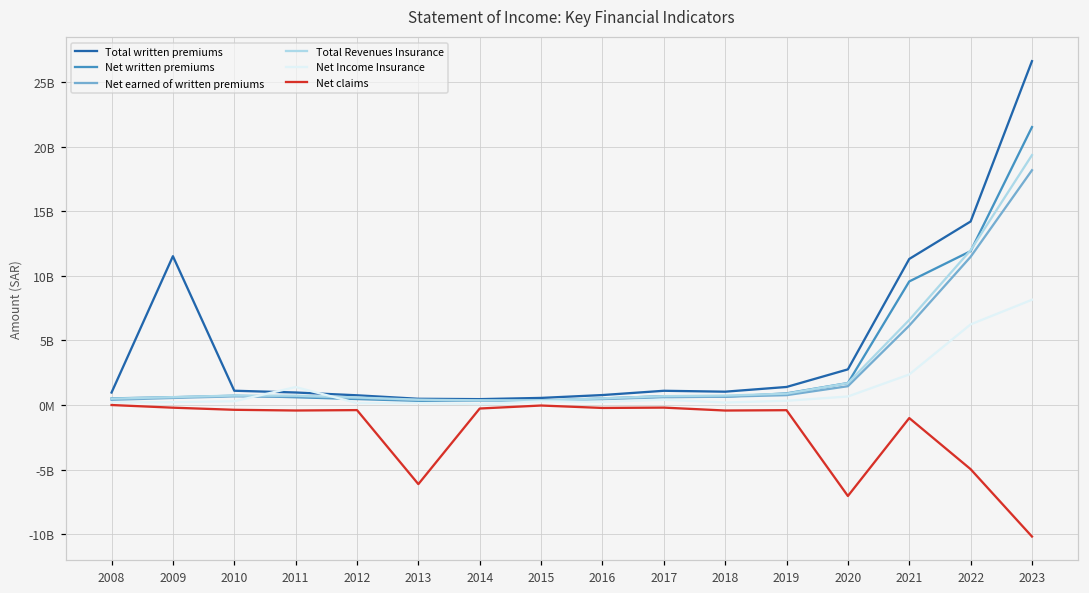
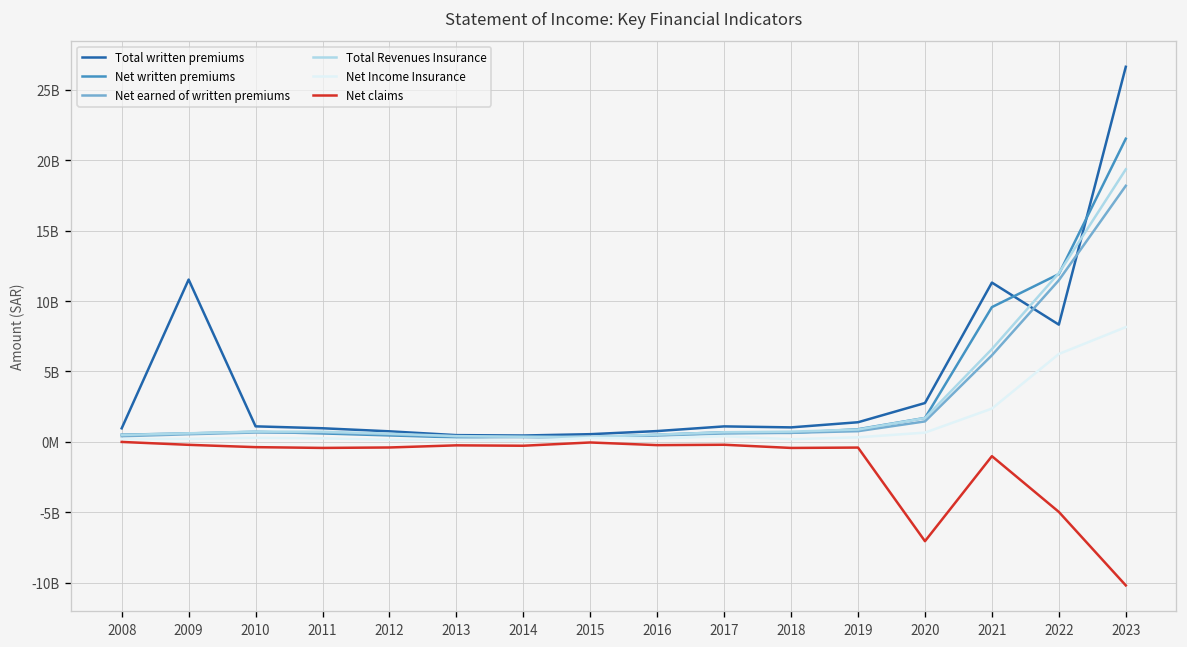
  {
    "Total written premiums": {
      "2008": 1000000000,
      "2009": 11500000000,
      "2010": 1100000000,
      "2011": 1000000000,
      "2016": 800000000,
      "2017": 1100000000,
      "2018": 1000000000,
      "2019": 1400000000,
      "2020": 2800000000,
      "2021": 11300000000,
-     "2022": 14200000000,
+     "2022": 8300000000,
      "2023": 26600000000
    },
    "Total Revenues Insurance": {
      "2021": 6600000000,
      "2023": 19300000000
    },
    "Net Income Insurance": {
      "2009": 200000000,
      "2010": 300000000,
-     "2011": 1400000000,
+     "2011": 300000000,
      "2012": 200000000,
      "2014": 100000000,
      "2018": 200000000,
      "2019": 300000000,
      "2020": 700000000,
      "2021": 2400000000,
      "2022": 6200000000,
      "2023": 8100000000
    },
    "Net claims": {
      "2009": -200000000,
      "2010": -400000000,
      "2011": -400000000,
      "2012": -400000000,
-     "2013": -6100000000,
+     "2013": -200000000,
      "2014": -300000000,
      "2015": 0,
      "2016": -200000000,
      "2017": -200000000,
      "2018": -400000000,
      "2019": -400000000,
      "2020": -7000000000,
      "2021": -1000000000,
      "2022": -5000000000,
      "2023": -10200000000
    }
  }
